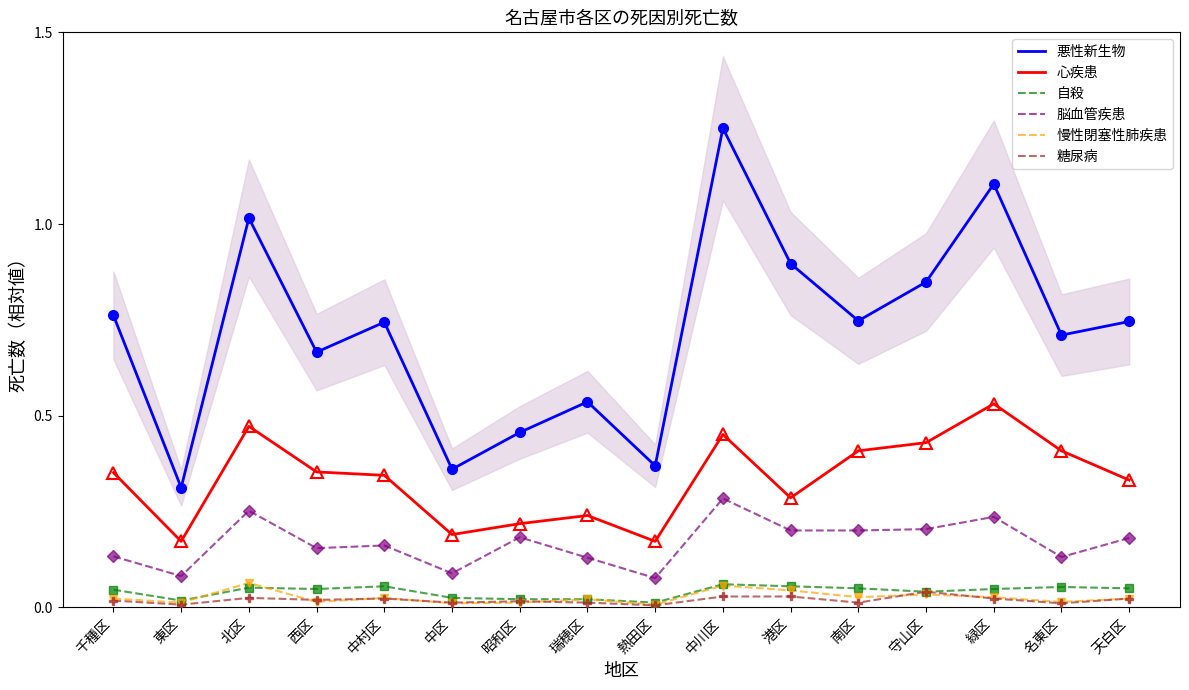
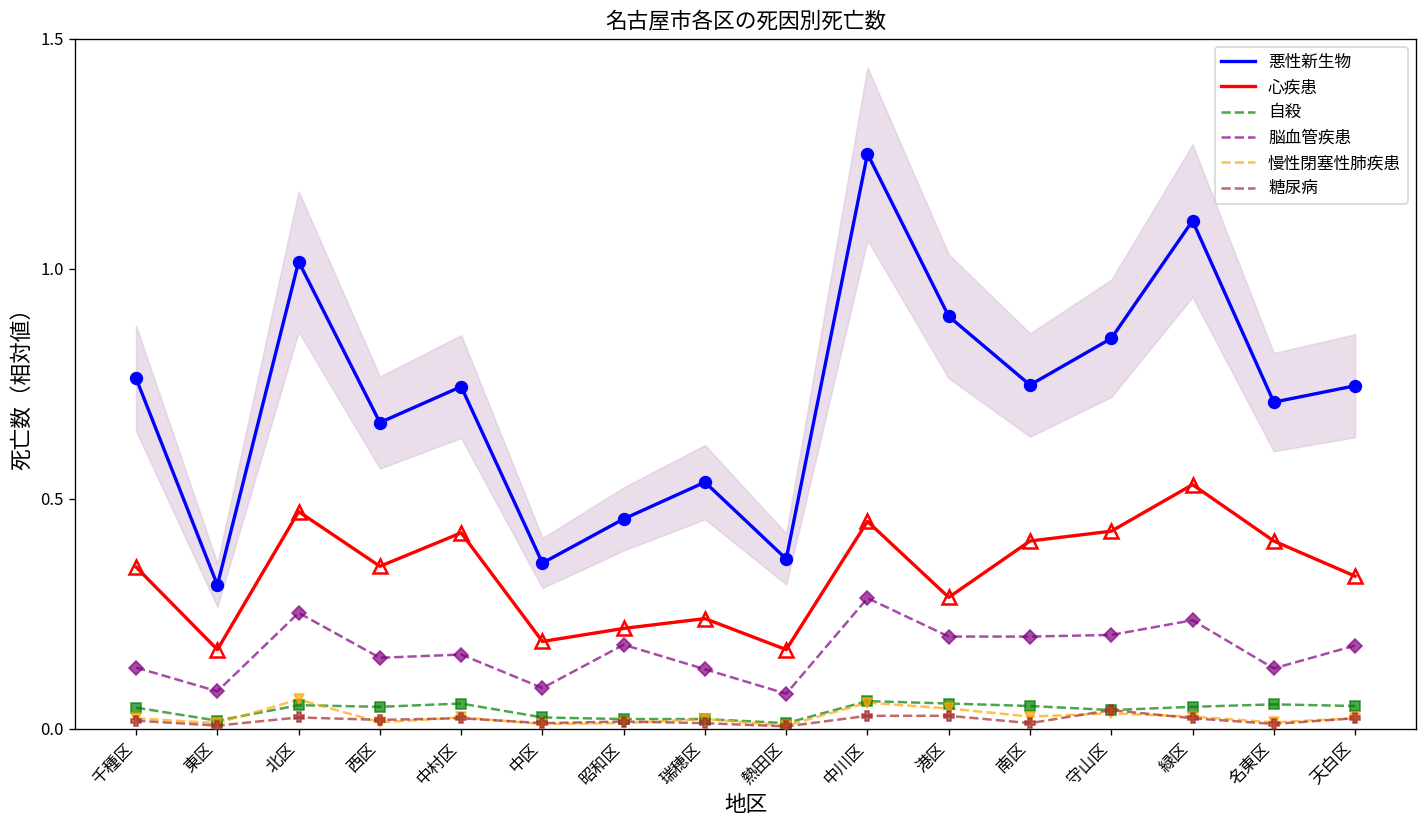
  {
    "悪性新生物": {
      "千種区": 0.76,
      "東区": 0.31,
      "北区": 1.02,
      "西区": 0.67,
      "中村区": 0.74,
      "中区": 0.36,
      "昭和区": 0.46,
      "瑞穂区": 0.54,
      "熱田区": 0.37,
      "中川区": 1.25,
      "港区": 0.90,
      "南区": 0.75,
      "守山区": 0.85,
      "緑区": 1.10,
      "名東区": 0.71,
      "天白区": 0.75
    },
    "心疾患": {
      "千種区": 0.35,
      "東区": 0.17,
      "北区": 0.47,
      "西区": 0.35,
-     "中村区": 0.34,
+     "中村区": 0.43,
      "中区": 0.19,
      "昭和区": 0.22,
      "瑞穂区": 0.24,
      "熱田区": 0.17,
      "中川区": 0.45,
      "港区": 0.29,
      "南区": 0.41,
      "守山区": 0.43,
      "緑区": 0.53,
      "名東区": 0.41,
      "天白区": 0.33
    },
    "自殺": {
      "千種区": 0.05,
      "北区": 0.05,
      "西区": 0.05,
      "中村区": 0.06,
      "中区": 0.02,
      "港区": 0.06,
      "南区": 0.05,
      "緑区": 0.05,
      "名東区": 0.05,
      "天白区": 0.05
    },
    "脳血管疾患": {
      "千種区": 0.13,
      "東区": 0.08,
      "北区": 0.25,
      "西区": 0.15,
      "中村区": 0.16,
      "中区": 0.09,
      "昭和区": 0.18,
      "瑞穂区": 0.13,
      "熱田区": 0.08,
      "中川区": 0.28,
      "港区": 0.20,
      "南区": 0.20,
      "守山区": 0.20,
      "緑区": 0.24,
      "名東区": 0.13,
      "天白区": 0.18
    },
    "慢性閉塞性肺疾患": {
      "北区": 0.06,
      "港区": 0.04,
      "南区": 0.03,
      "守山区": 0.03
    },
    "糖尿病": {
      "北区": 0.02,
      "瑞穂区": 0.01,
      "中川区": 0.03,
      "港区": 0.03,
      "南区": 0.01
    }
  }
